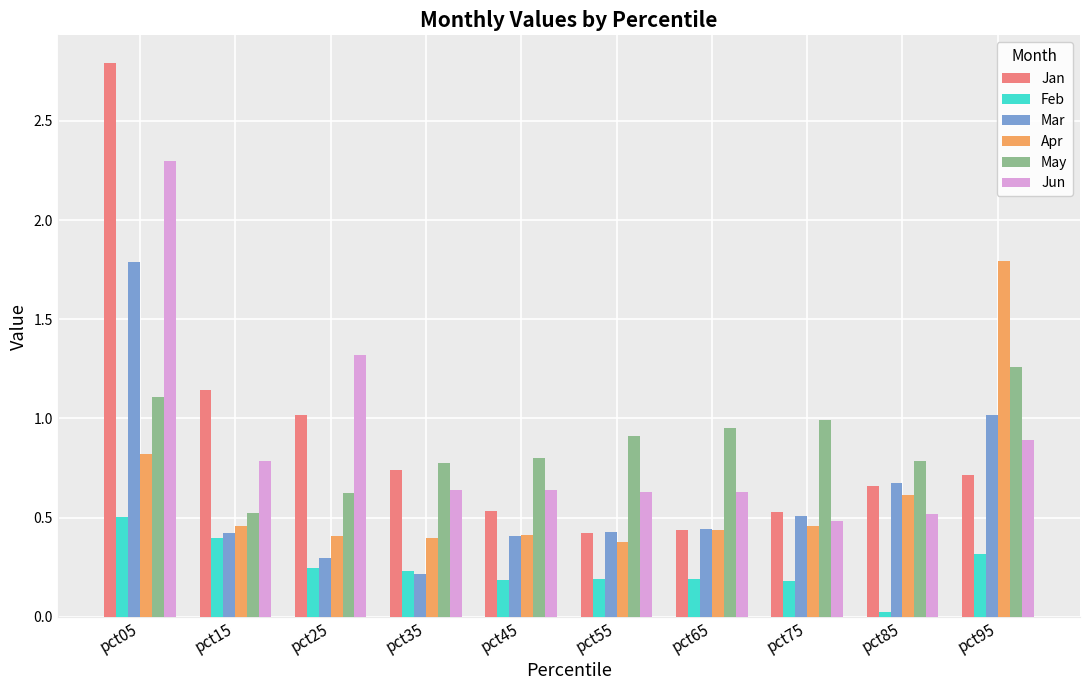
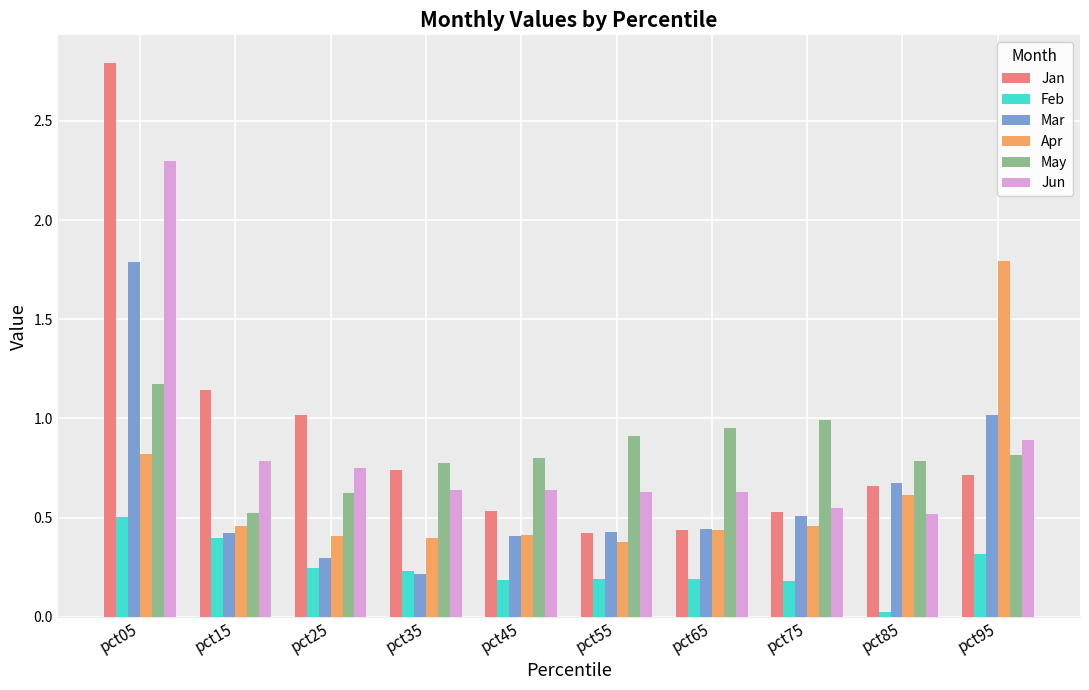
  {
    "Feb": {
      "pct05": 0.50,
      "pct15": 0.40,
      "pct25": 0.25,
      "pct35": 0.23,
      "pct45": 0.19,
      "pct55": 0.19,
      "pct65": 0.19,
      "pct75": 0.18,
      "pct85": 0.02,
      "pct95": 0.32
    },
    "Mar": {
      "pct05": 1.79,
      "pct15": 0.42,
      "pct25": 0.29,
      "pct35": 0.21,
      "pct45": 0.41,
      "pct55": 0.43,
      "pct65": 0.44,
      "pct75": 0.51,
      "pct85": 0.67,
      "pct95": 1.02
    },
    "May": {
-     "pct05": 1.11,
+     "pct05": 1.17,
      "pct15": 0.52,
      "pct25": 0.62,
      "pct35": 0.78,
      "pct45": 0.80,
      "pct55": 0.91,
      "pct65": 0.95,
      "pct75": 0.99,
      "pct85": 0.78,
-     "pct95": 1.26
+     "pct95": 0.81
    },
    "Jun": {
      "pct05": 2.30,
      "pct15": 0.78,
-     "pct25": 1.32,
+     "pct25": 0.75,
      "pct35": 0.64,
      "pct45": 0.64,
      "pct55": 0.63,
      "pct65": 0.63,
-     "pct75": 0.49,
+     "pct75": 0.55,
      "pct85": 0.52,
      "pct95": 0.89
    }
  }
